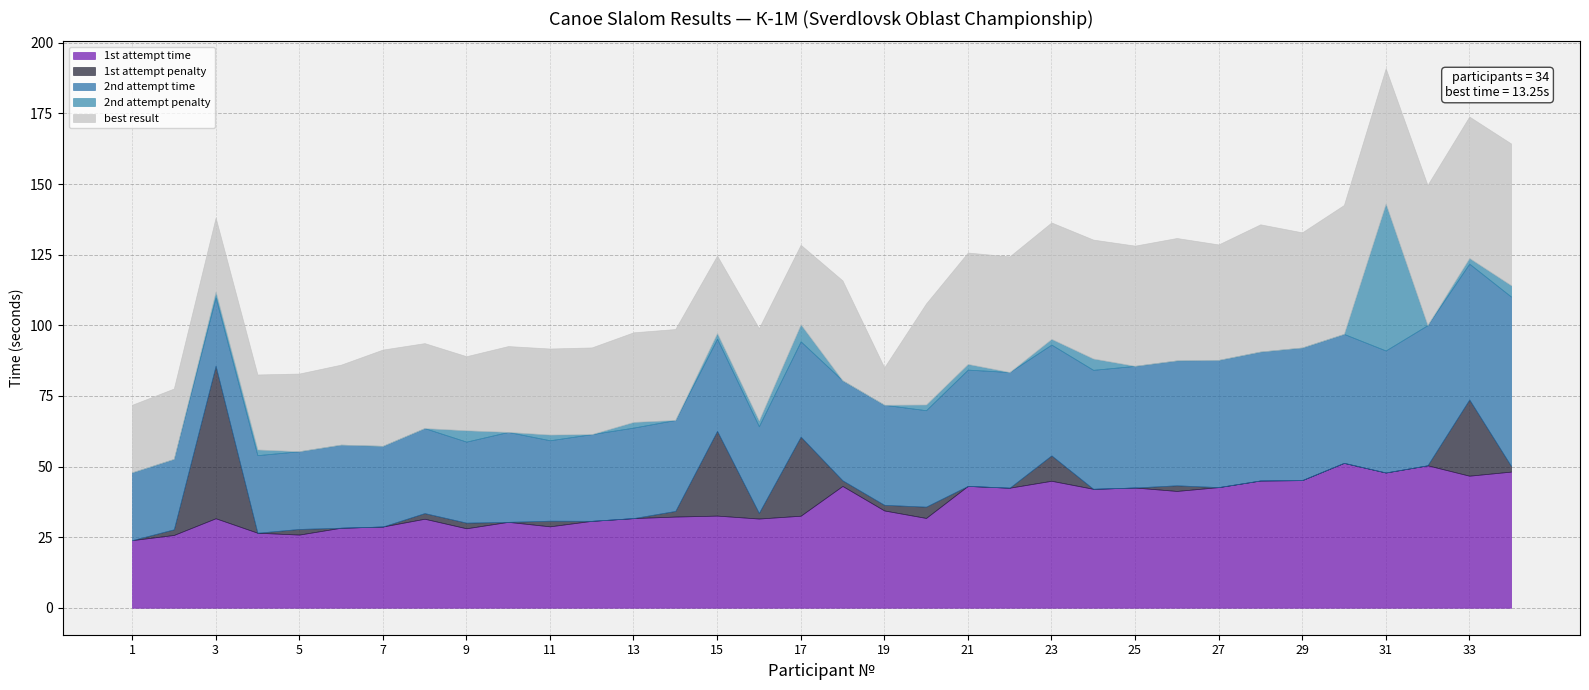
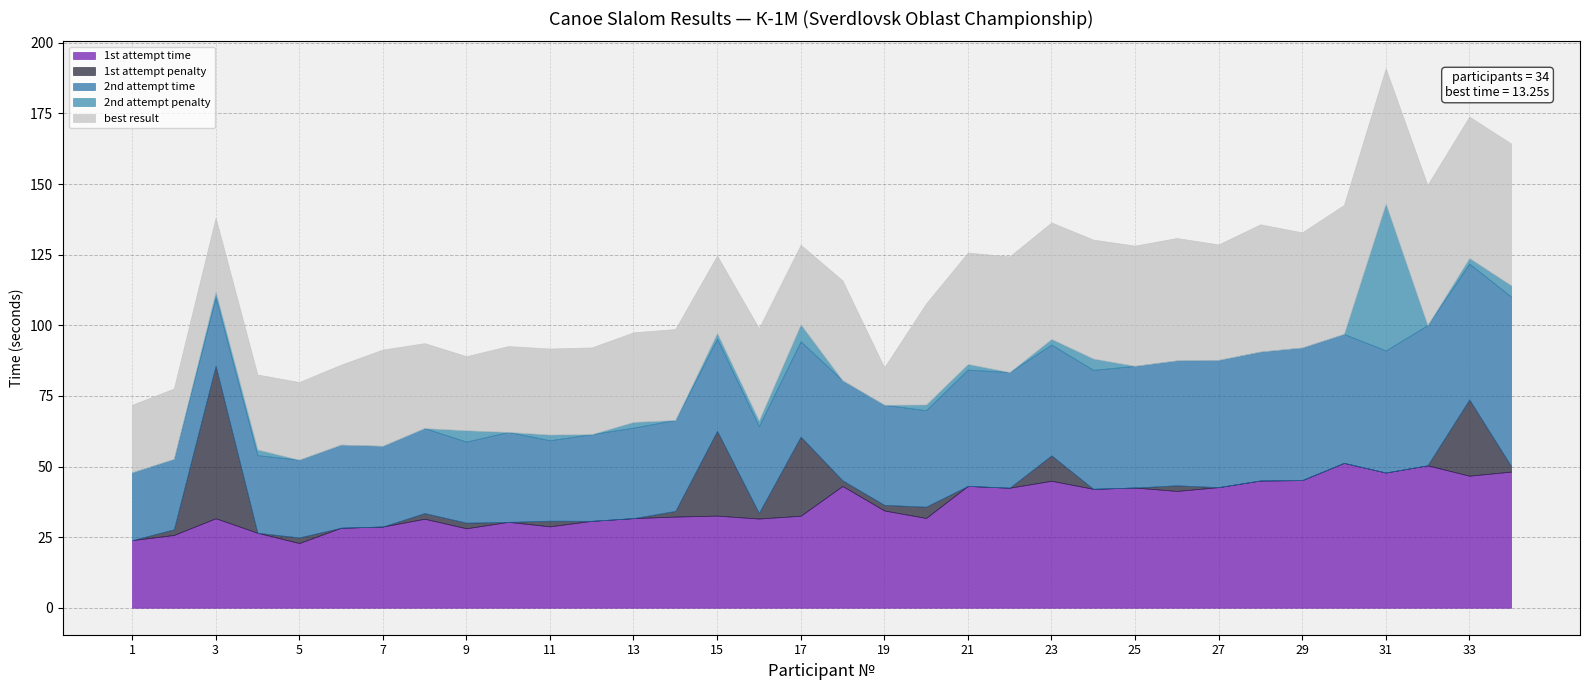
  {
    "1st attempt time": {
      "3": 32,
-     "5": 26,
+     "5": 23,
      "9": 28,
      "11": 29,
      "15": 33,
      "17": 33,
      "19": 34,
      "23": 45,
      "33": 47
    },
    "1st attempt penalty": {
      "3": 54,
      "5": 2,
      "9": 2,
      "11": 2,
      "15": 30,
      "17": 28,
      "19": 2,
      "23": 9,
      "33": 27
    },
    "best result": {
      "1": 24,
      "3": 26,
      "5": 28,
      "7": 34,
      "9": 26,
      "11": 30,
      "13": 32,
      "15": 27,
      "17": 28,
      "19": 13,
      "21": 39,
      "23": 41,
      "25": 43,
      "27": 41,
      "29": 41,
      "31": 48
    }
  }
